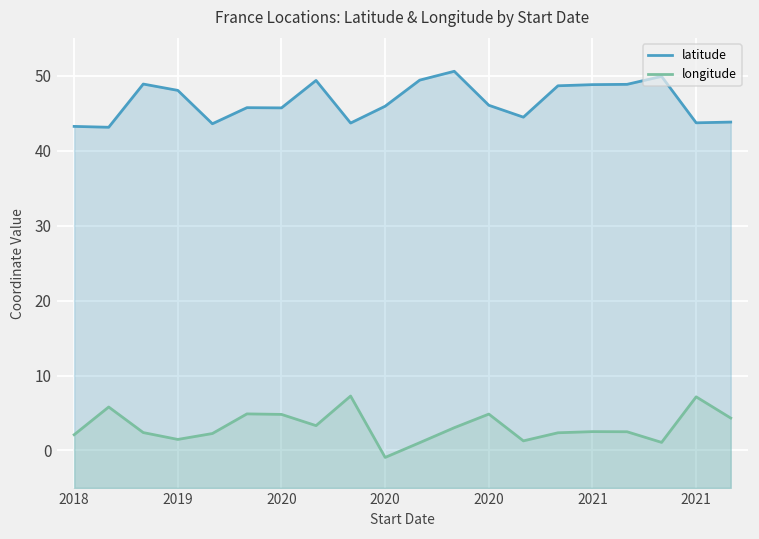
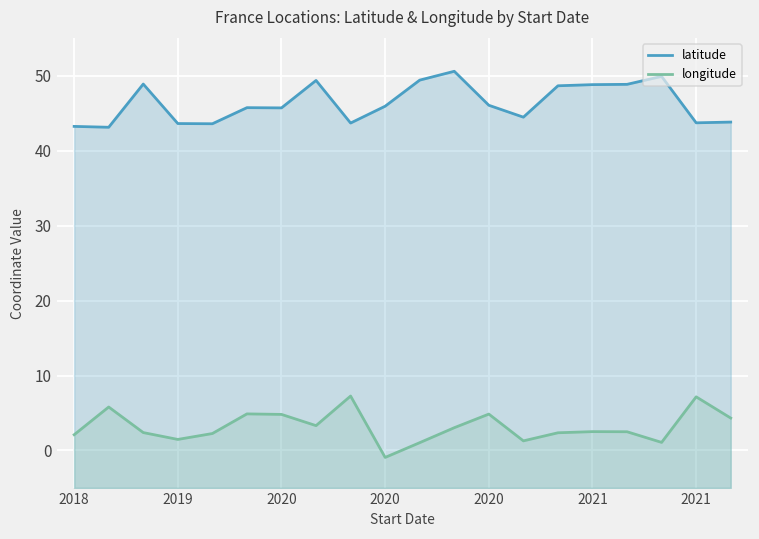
  {
    "latitude": {
      "2018": 43,
-     "2019": 48
+     "2019": 44
    },
    "longitude": {
      "2018": 2,
      "2019": 1
    }
  }
